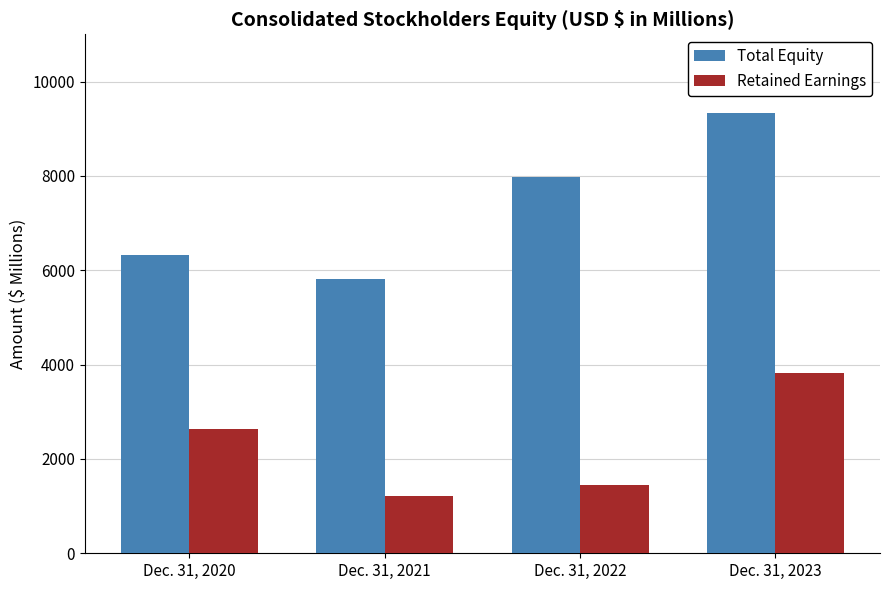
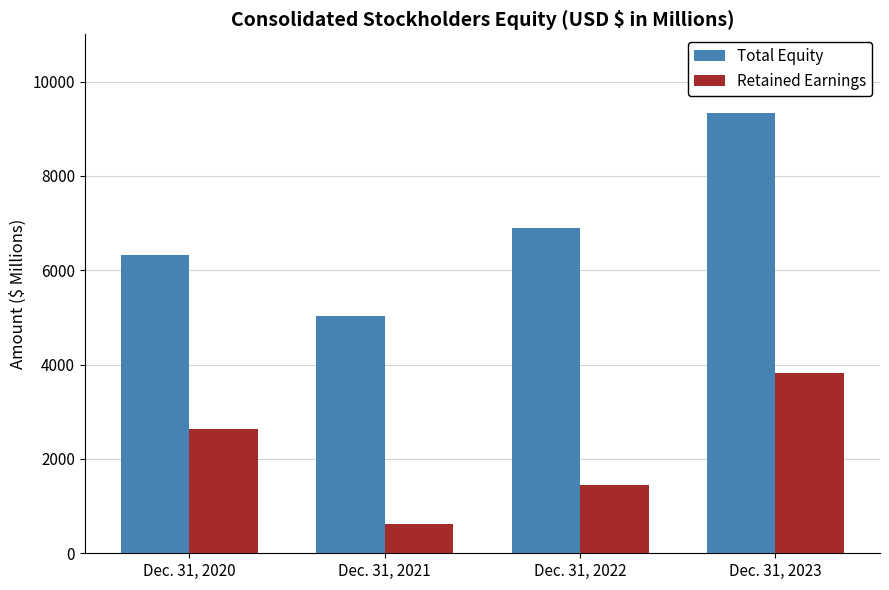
  {
    "Total Equity": {
      "Dec. 31, 2020": 6300,
-     "Dec. 31, 2021": 5800,
-     "Dec. 31, 2022": 8000,
+     "Dec. 31, 2021": 5000,
+     "Dec. 31, 2022": 6900,
      "Dec. 31, 2023": 9300
    },
    "Retained Earnings": {
      "Dec. 31, 2020": 2600,
-     "Dec. 31, 2021": 1200,
+     "Dec. 31, 2021": 600,
      "Dec. 31, 2022": 1400,
      "Dec. 31, 2023": 3800
    }
  }
